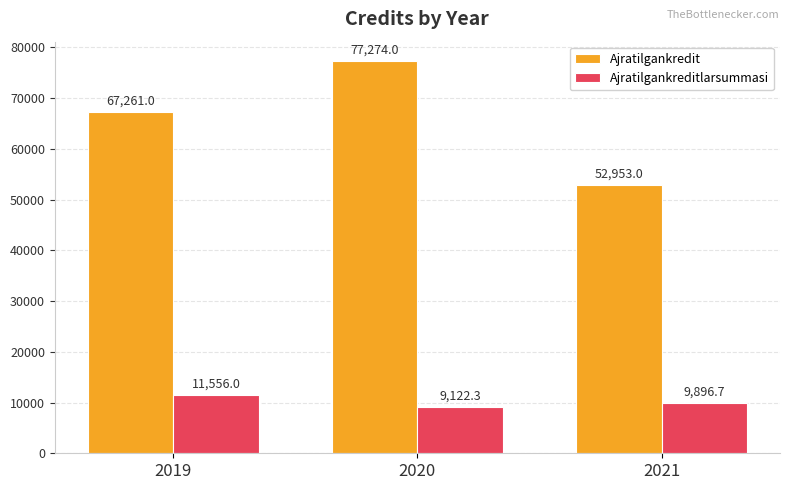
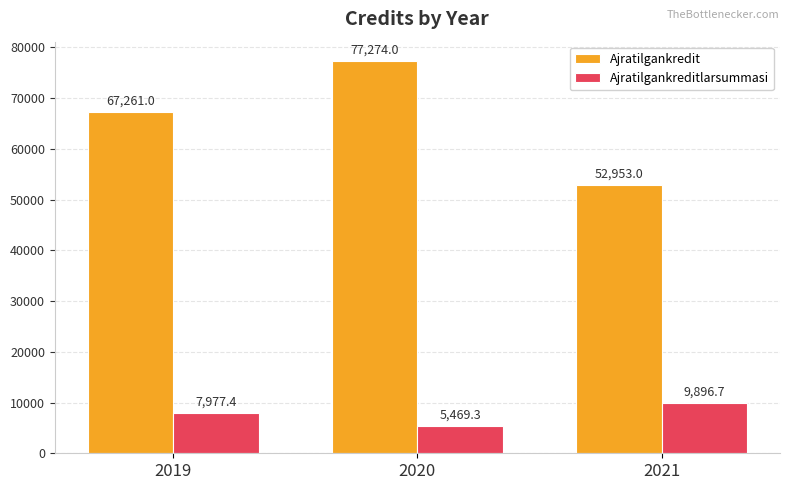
  {
    "Ajratilgankredit": {
      "2019": "67,261.0",
      "2020": "77,274.0",
      "2021": "52,953.0"
    },
    "Ajratilgankreditlarsummasi": {
-     "2019": "11,556.0",
-     "2020": "9,122.3",
+     "2019": "7,977.4",
+     "2020": "5,469.3",
      "2021": "9,896.7"
    }
  }
